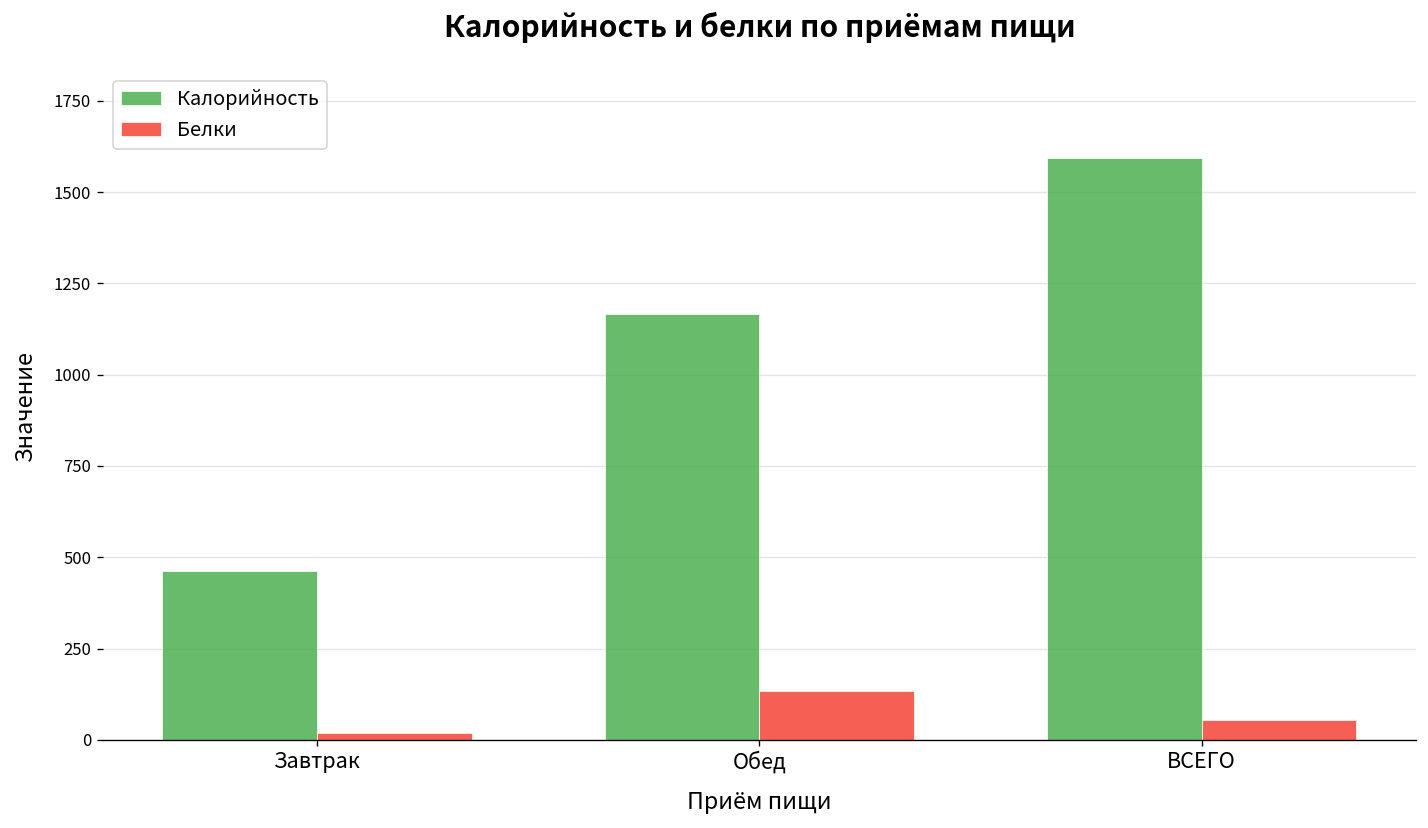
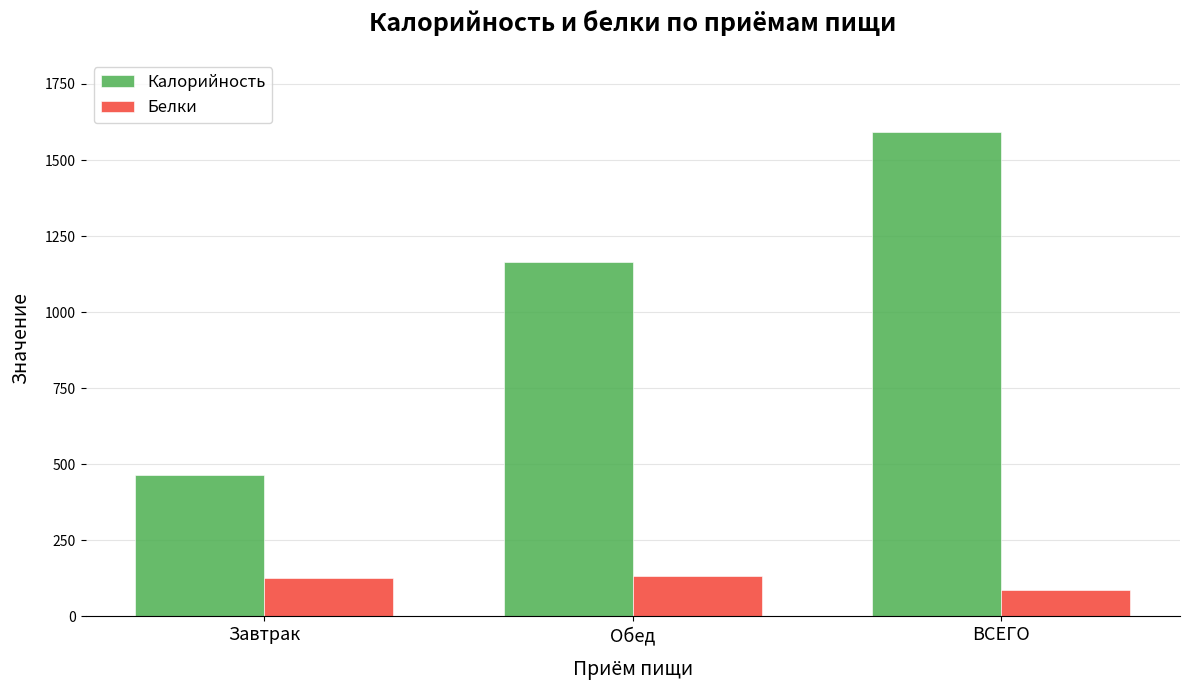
  {
    "Калорийность": {
      "Завтрак": 460,
      "Обед": 1170,
      "ВСЕГО": 1590
    },
    "Белки": {
-     "Завтрак": 20,
+     "Завтрак": 130,
      "Обед": 130,
-     "ВСЕГО": 50
+     "ВСЕГО": 90
    }
  }
